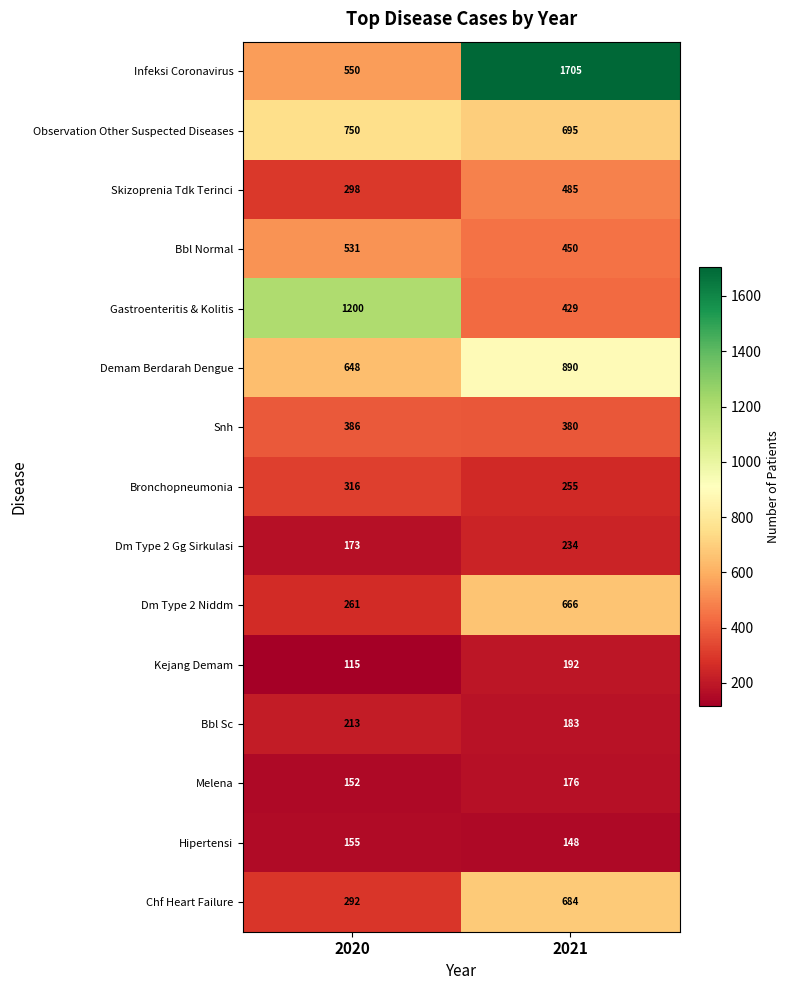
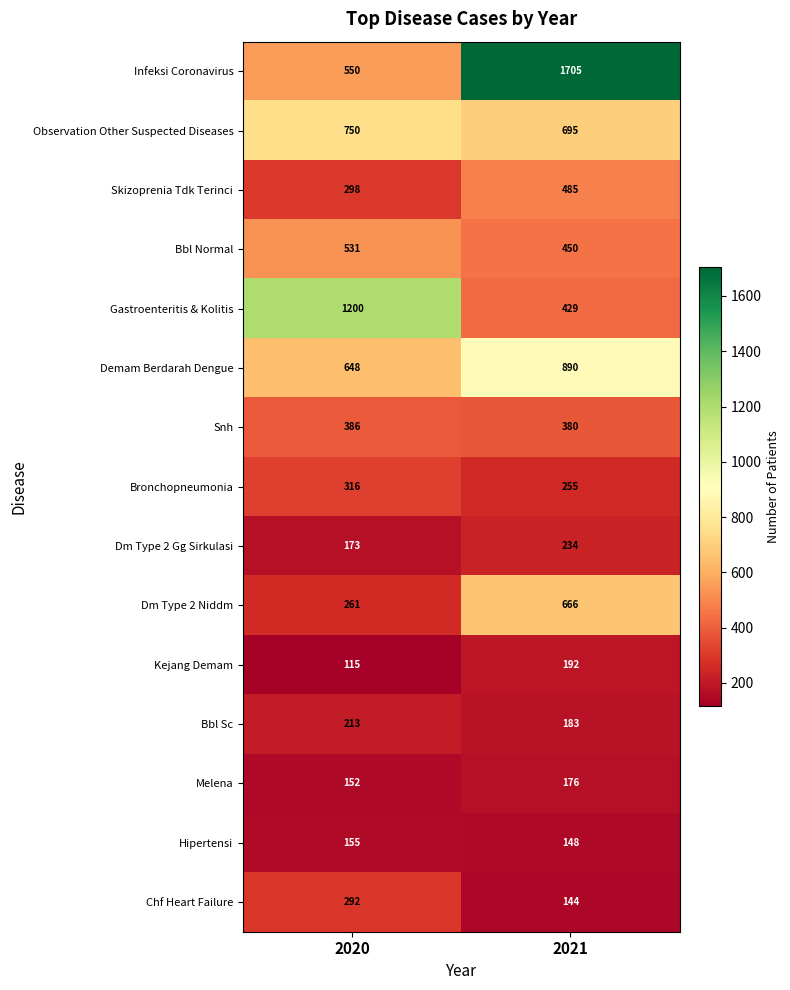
  {
    "Infeksi Coronavirus": {
      "2020": 550,
      "2021": 1705
    },
    "Observation Other Suspected Diseases": {
      "2020": 750,
      "2021": 695
    },
    "Skizoprenia Tdk Terinci": {
      "2020": 298,
      "2021": 485
    },
    "Bbl Normal": {
      "2020": 531,
      "2021": 450
    },
    "Gastroenteritis & Kolitis": {
      "2020": 1200,
      "2021": 429
    },
    "Demam Berdarah Dengue": {
      "2020": 648,
      "2021": 890
    },
    "Snh": {
      "2020": 386,
      "2021": 380
    },
    "Bronchopneumonia": {
      "2020": 316,
      "2021": 255
    },
    "Dm Type 2 Gg Sirkulasi": {
      "2020": 173,
      "2021": 234
    },
    "Dm Type 2 Niddm": {
      "2020": 261,
      "2021": 666
    },
    "Kejang Demam": {
      "2020": 115,
      "2021": 192
    },
    "Bbl Sc": {
      "2020": 213,
      "2021": 183
    },
    "Melena": {
      "2020": 152,
      "2021": 176
    },
    "Hipertensi": {
      "2020": 155,
      "2021": 148
    },
    "Chf Heart Failure": {
      "2020": 292,
-     "2021": 684
+     "2021": 144
    }
  }
